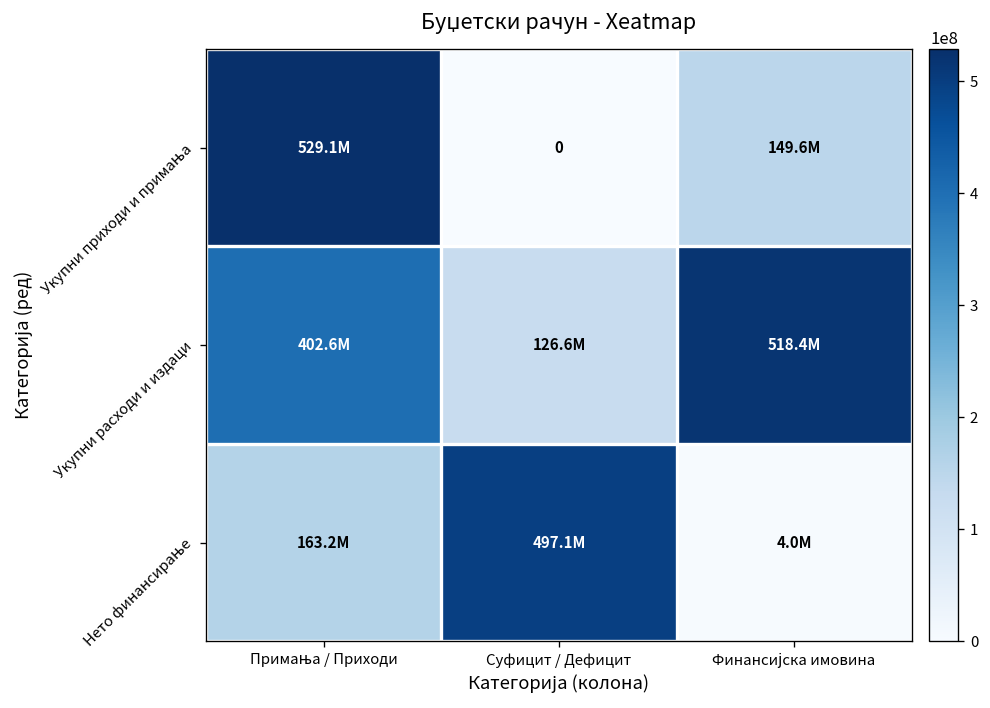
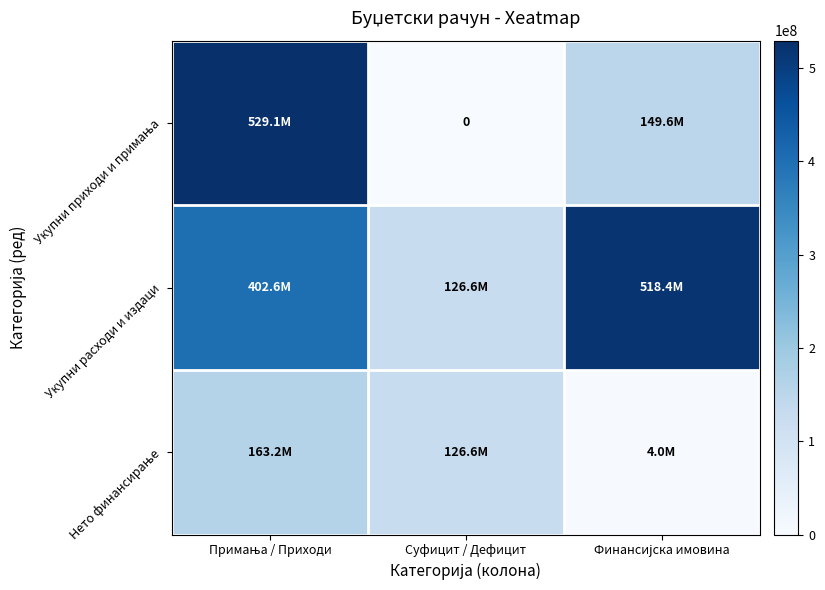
  {
    "Укупни приходи и примања": {
      "Примања / Приходи": "529.1M",
      "Суфицит / Дефицит": "0",
      "Финансијска имовина": "149.6M"
    },
    "Укупни расходи и издаци": {
      "Примања / Приходи": "402.6M",
      "Суфицит / Дефицит": "126.6M",
      "Финансијска имовина": "518.4M"
    },
    "Нето финансирање": {
      "Примања / Приходи": "163.2M",
-     "Суфицит / Дефицит": "497.1M",
+     "Суфицит / Дефицит": "126.6M",
      "Финансијска имовина": "4.0M"
    }
  }
